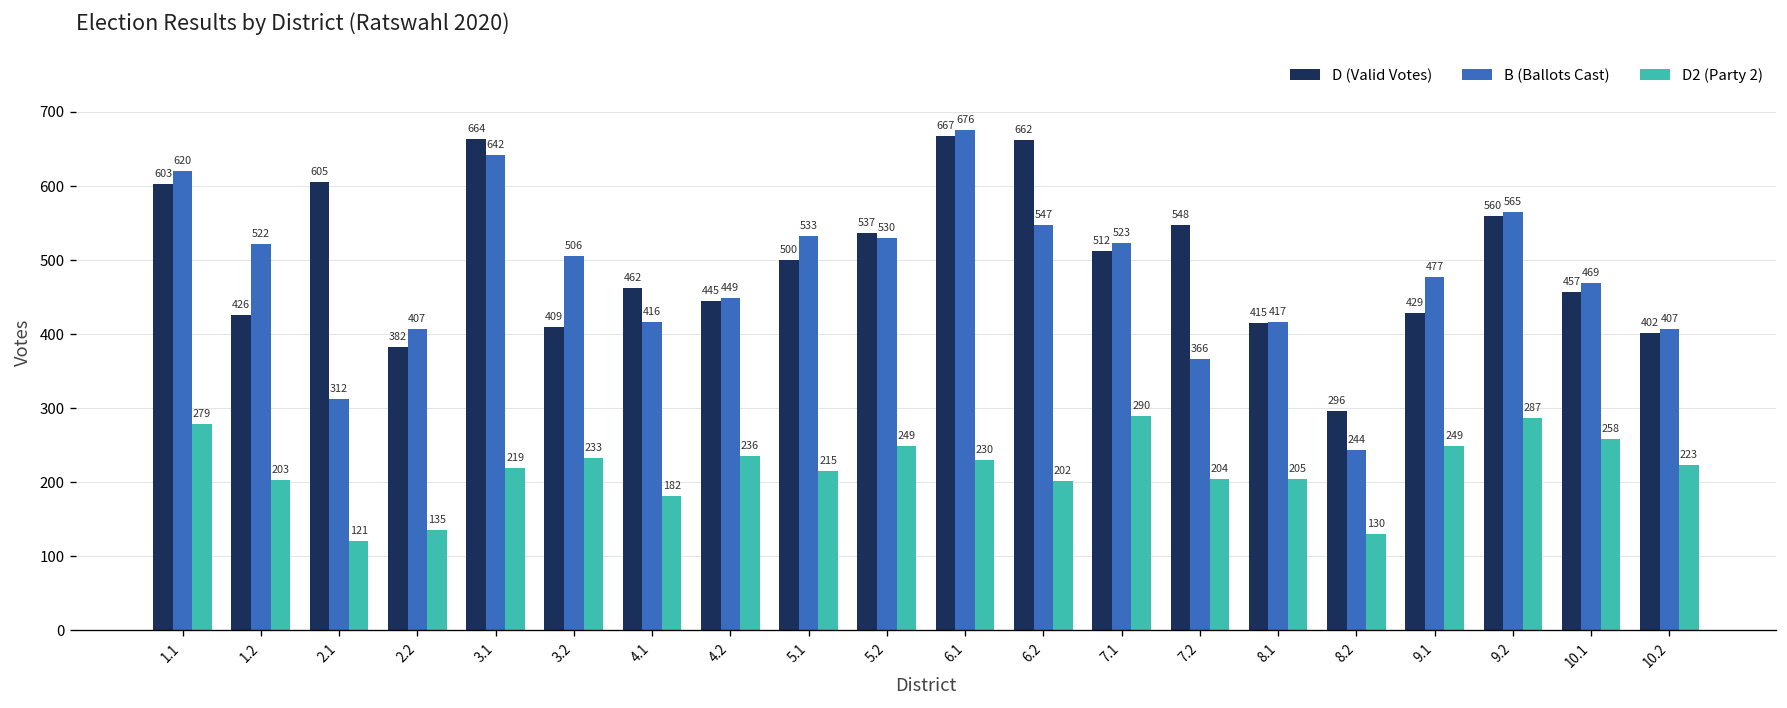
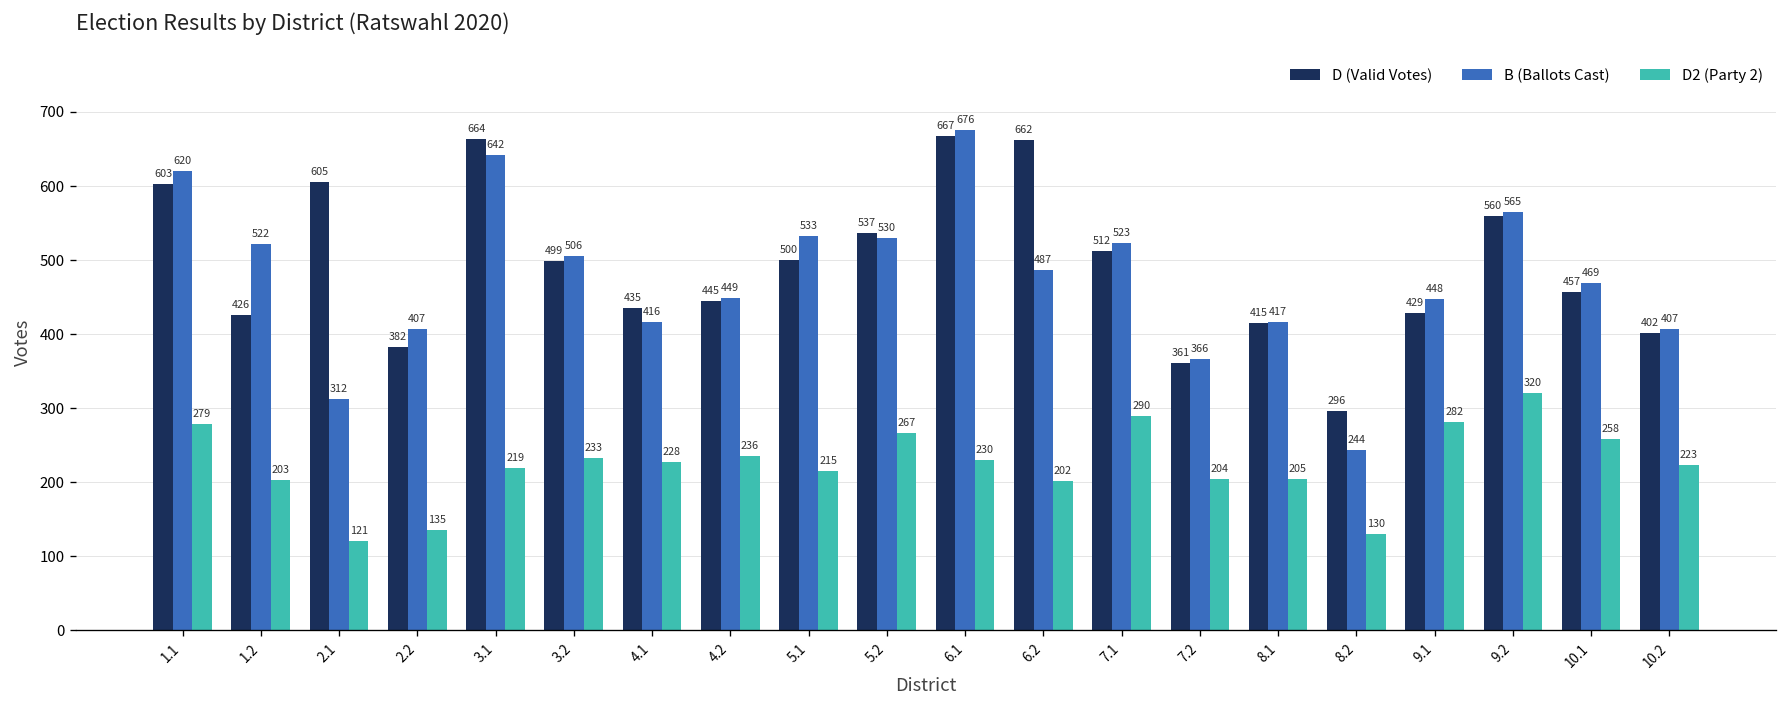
  {
    "D (Valid Votes)": {
      "1.1": 603,
      "1.2": 426,
      "2.1": 605,
      "2.2": 382,
      "3.1": 664,
-     "3.2": 409,
-     "4.1": 462,
+     "3.2": 499,
+     "4.1": 435,
      "4.2": 445,
      "5.1": 500,
      "5.2": 537,
      "6.1": 667,
      "6.2": 662,
      "7.1": 512,
-     "7.2": 548,
+     "7.2": 361,
      "8.1": 415,
      "8.2": 296,
      "9.1": 429,
      "9.2": 560,
      "10.1": 457,
      "10.2": 402
    },
    "B (Ballots Cast)": {
      "1.1": 620,
      "1.2": 522,
      "2.1": 312,
      "2.2": 407,
      "3.1": 642,
      "3.2": 506,
      "4.1": 416,
      "4.2": 449,
      "5.1": 533,
      "5.2": 530,
      "6.1": 676,
-     "6.2": 547,
+     "6.2": 487,
      "7.1": 523,
      "7.2": 366,
      "8.1": 417,
      "8.2": 244,
-     "9.1": 477,
+     "9.1": 448,
      "9.2": 565,
      "10.1": 469,
      "10.2": 407
    },
    "D2 (Party 2)": {
      "1.1": 279,
      "1.2": 203,
      "2.1": 121,
      "2.2": 135,
      "3.1": 219,
      "3.2": 233,
-     "4.1": 182,
+     "4.1": 228,
      "4.2": 236,
      "5.1": 215,
-     "5.2": 249,
+     "5.2": 267,
      "6.1": 230,
      "6.2": 202,
      "7.1": 290,
      "7.2": 204,
      "8.1": 205,
      "8.2": 130,
-     "9.1": 249,
-     "9.2": 287,
+     "9.1": 282,
+     "9.2": 320,
      "10.1": 258,
      "10.2": 223
    }
  }
